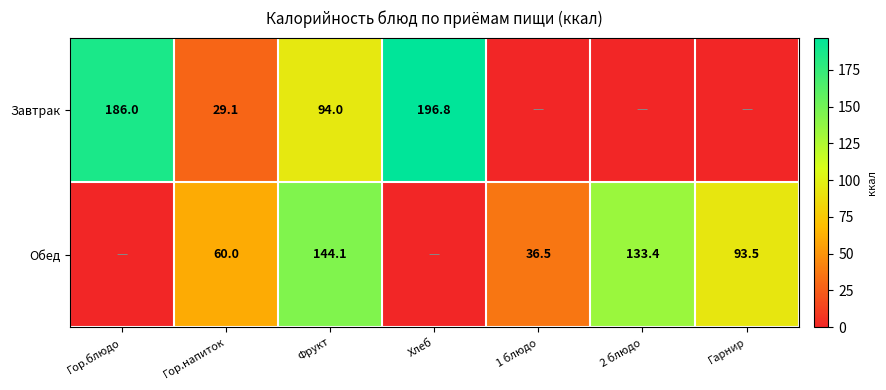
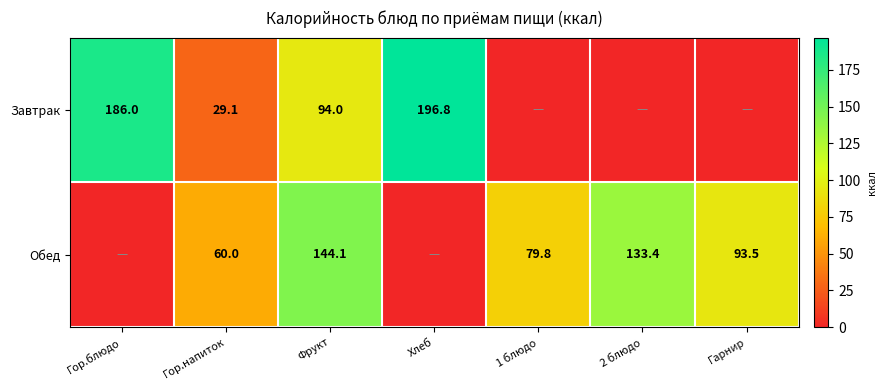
  {
    "Завтрак": {
      "Гор.блюдо": 186.0,
      "Гор.напиток": 29.1,
      "Фрукт": 94.0,
      "Хлеб": 196.8
    },
    "Обед": {
      "Гор.напиток": 60.0,
      "Фрукт": 144.1,
-     "1 блюдо": 36.5,
+     "1 блюдо": 79.8,
      "2 блюдо": 133.4,
      "Гарнир": 93.5
    }
  }
